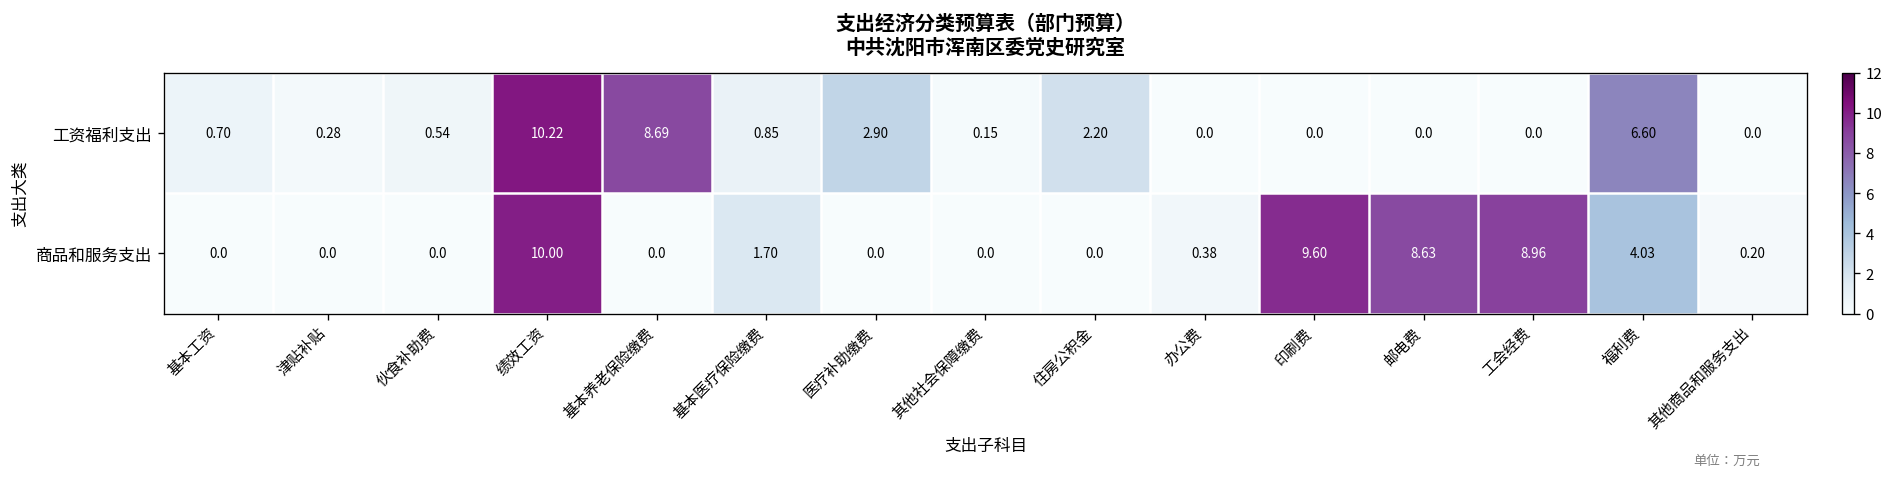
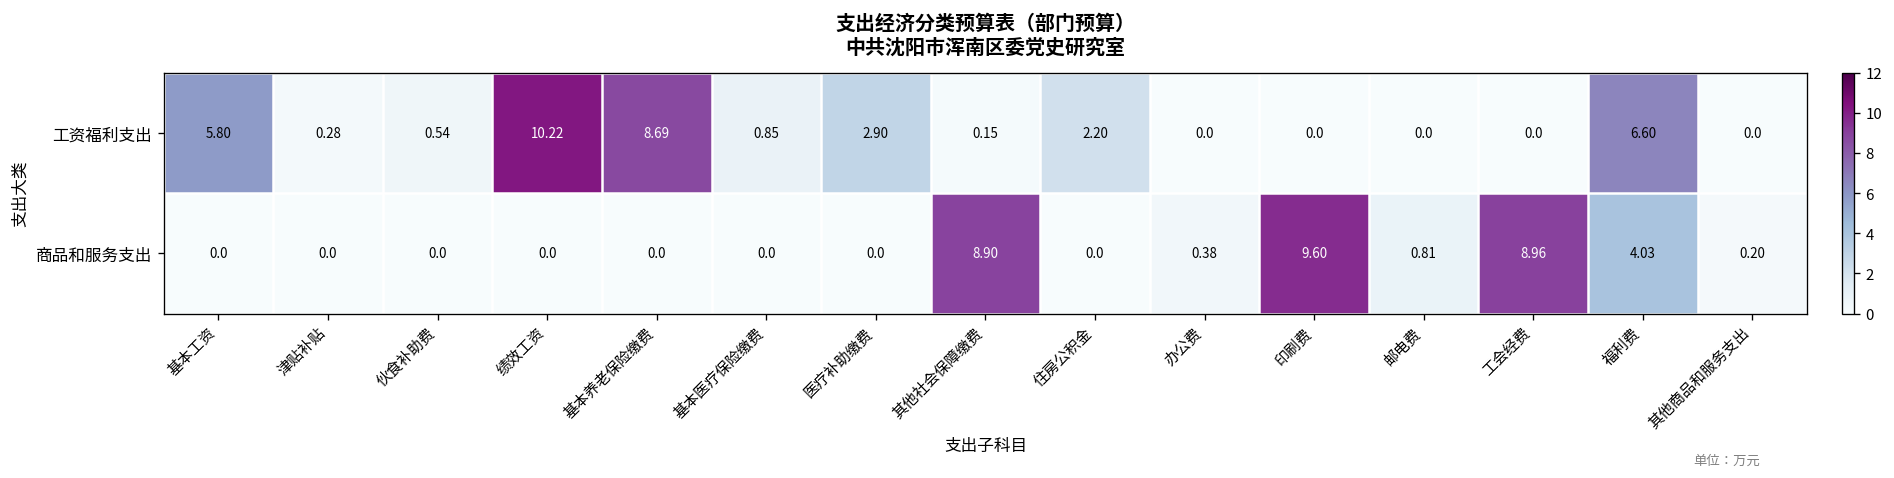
  {
    "工资福利支出": {
-     "基本工资": 0.70,
+     "基本工资": 5.80,
      "津贴补贴": 0.28,
      "伙食补助费": 0.54,
      "绩效工资": 10.22,
      "基本养老保险缴费": 8.69,
      "基本医疗保险缴费": 0.85,
      "医疗补助缴费": 2.90,
      "其他社会保障缴费": 0.15,
      "住房公积金": 2.20,
      "办公费": 0.0,
      "印刷费": 0.0,
      "邮电费": 0.0,
      "工会经费": 0.0,
      "福利费": 6.60,
      "其他商品和服务支出": 0.0
    },
    "商品和服务支出": {
      "基本工资": 0.0,
      "津贴补贴": 0.0,
      "伙食补助费": 0.0,
-     "绩效工资": 10.00,
+     "绩效工资": 0.0,
      "基本养老保险缴费": 0.0,
-     "基本医疗保险缴费": 1.70,
+     "基本医疗保险缴费": 0.0,
      "医疗补助缴费": 0.0,
-     "其他社会保障缴费": 0.0,
+     "其他社会保障缴费": 8.90,
      "住房公积金": 0.0,
      "办公费": 0.38,
      "印刷费": 9.60,
-     "邮电费": 8.63,
+     "邮电费": 0.81,
      "工会经费": 8.96,
      "福利费": 4.03,
      "其他商品和服务支出": 0.20
    }
  }
